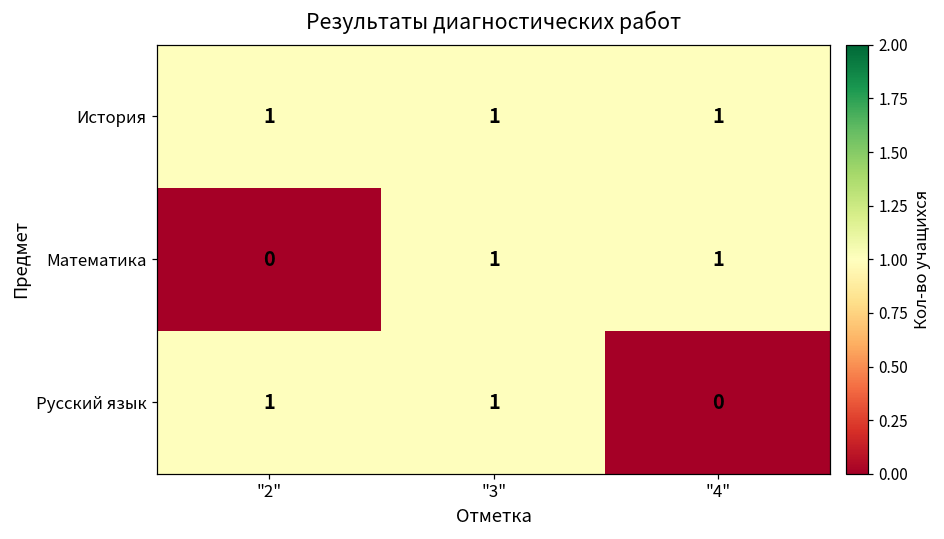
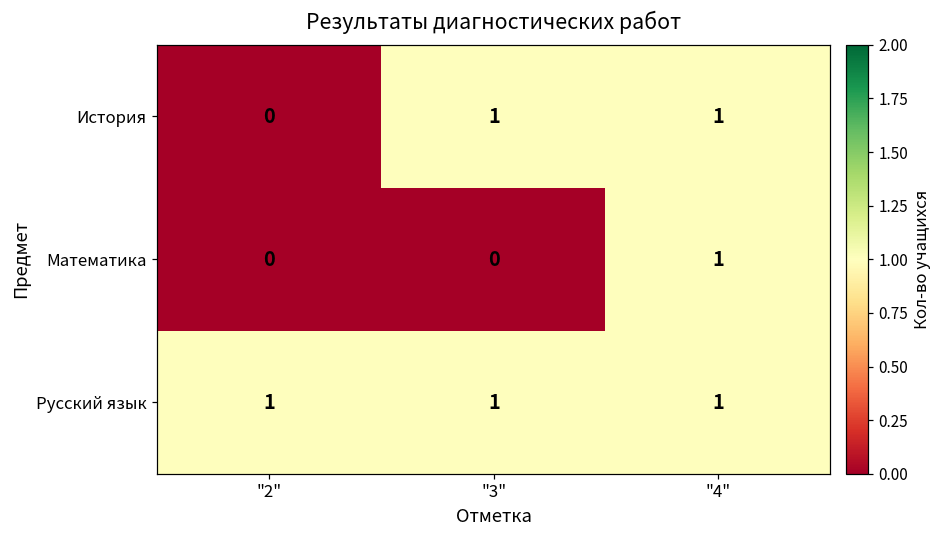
  {
    "История": {
-     "\"2\"": 1,
+     "\"2\"": 0,
      "\"3\"": 1,
      "\"4\"": 1
    },
    "Математика": {
      "\"2\"": 0,
-     "\"3\"": 1,
+     "\"3\"": 0,
      "\"4\"": 1
    },
    "Русский язык": {
      "\"2\"": 1,
      "\"3\"": 1,
-     "\"4\"": 0
+     "\"4\"": 1
    }
  }
